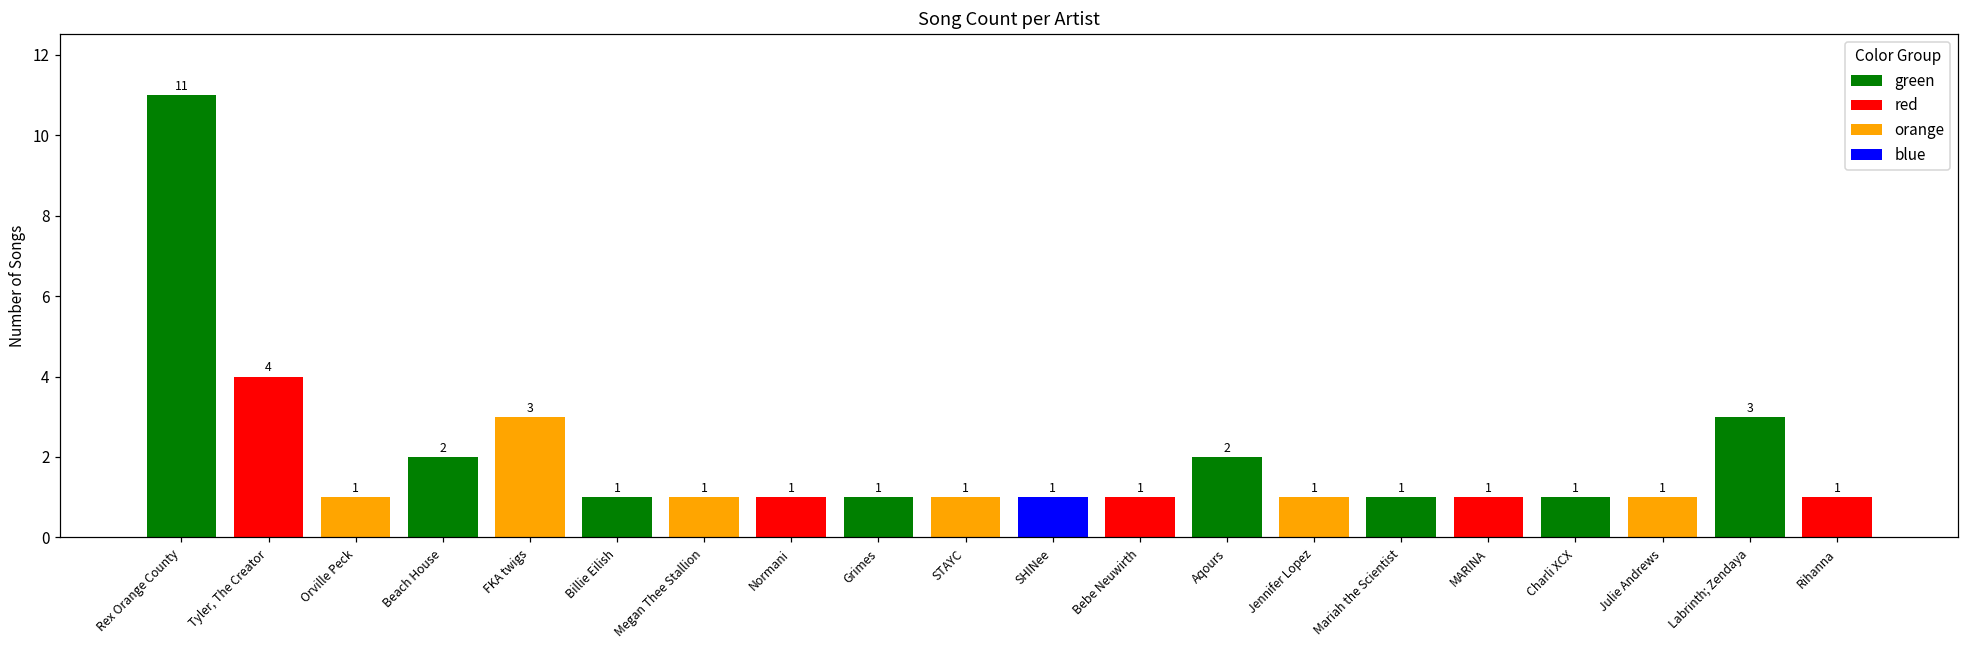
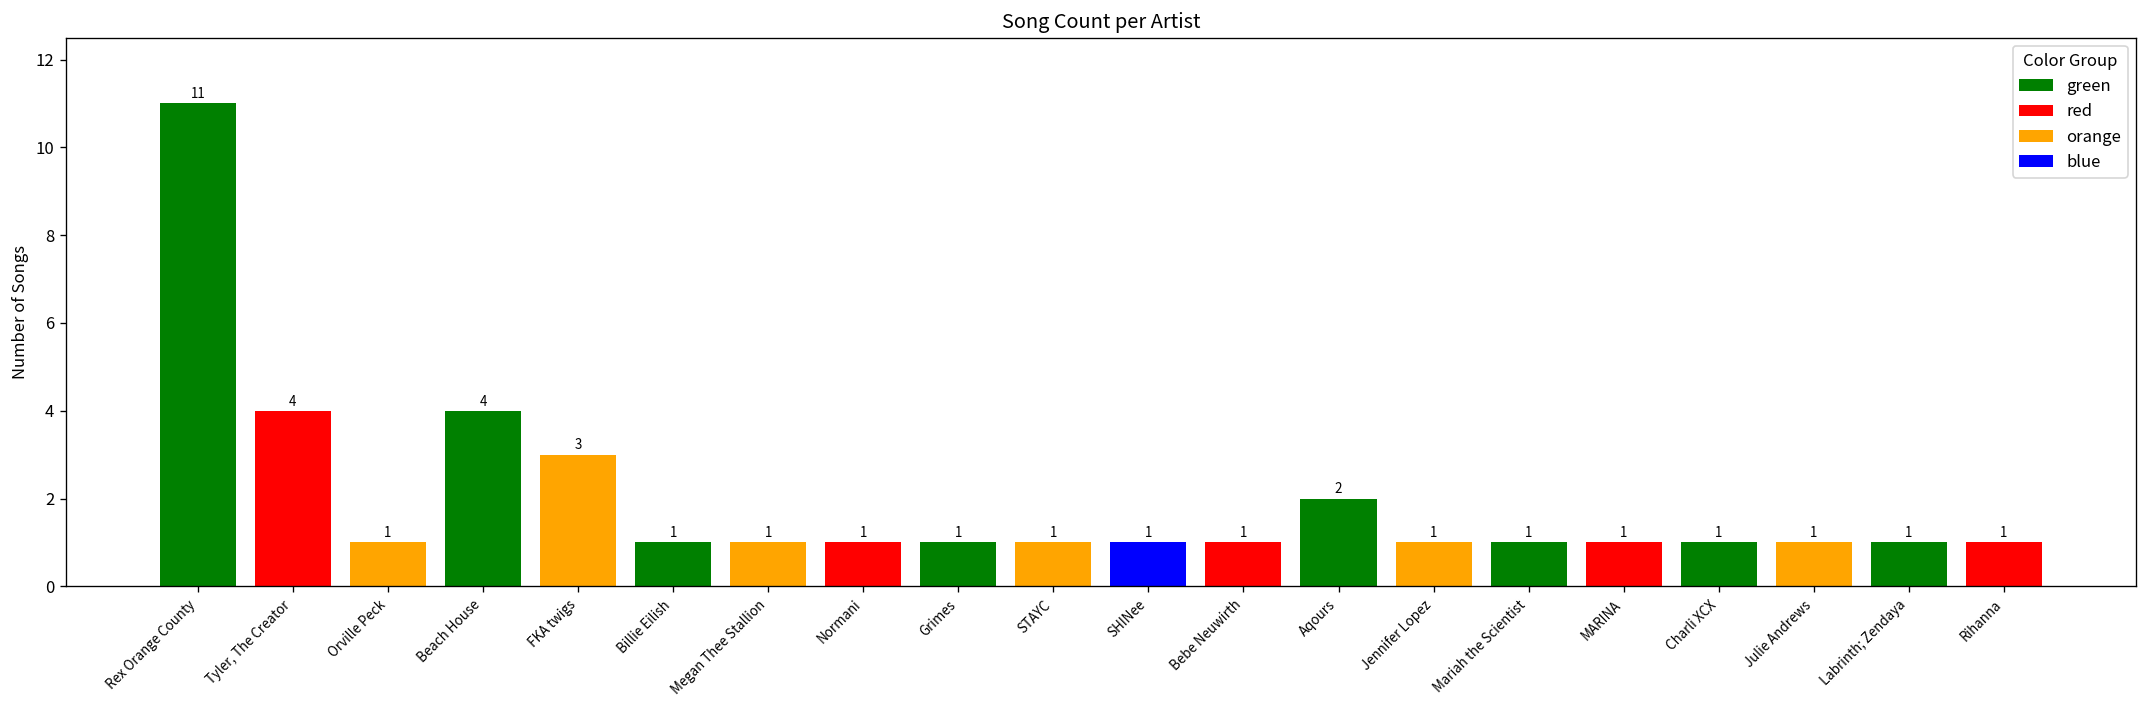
  {
    "green": {
      "Rex Orange County": 11,
-     "Beach House": 2,
+     "Beach House": 4,
      "Billie Eilish": 1,
      "Grimes": 1,
      "Aqours": 2,
      "Mariah the Scientist": 1,
      "Charli XCX": 1,
-     "Labrinth; Zendaya": 3
+     "Labrinth; Zendaya": 1
    },
    "red": {
      "Tyler, The Creator": 4,
      "Normani": 1,
      "Bebe Neuwirth": 1,
      "MARINA": 1,
      "Rihanna": 1
    },
    "orange": {
      "Orville Peck": 1,
      "FKA twigs": 3,
      "Megan Thee Stallion": 1,
      "STAYC": 1,
      "Jennifer Lopez": 1,
      "Julie Andrews": 1
    },
    "blue": {
      "SHINee": 1
    }
  }
